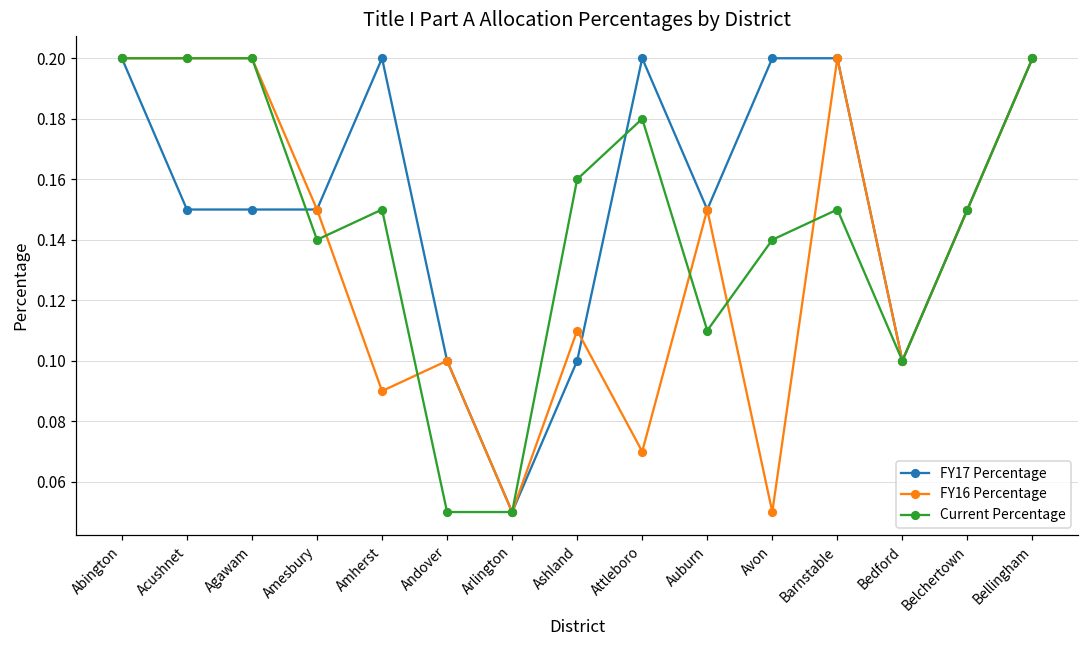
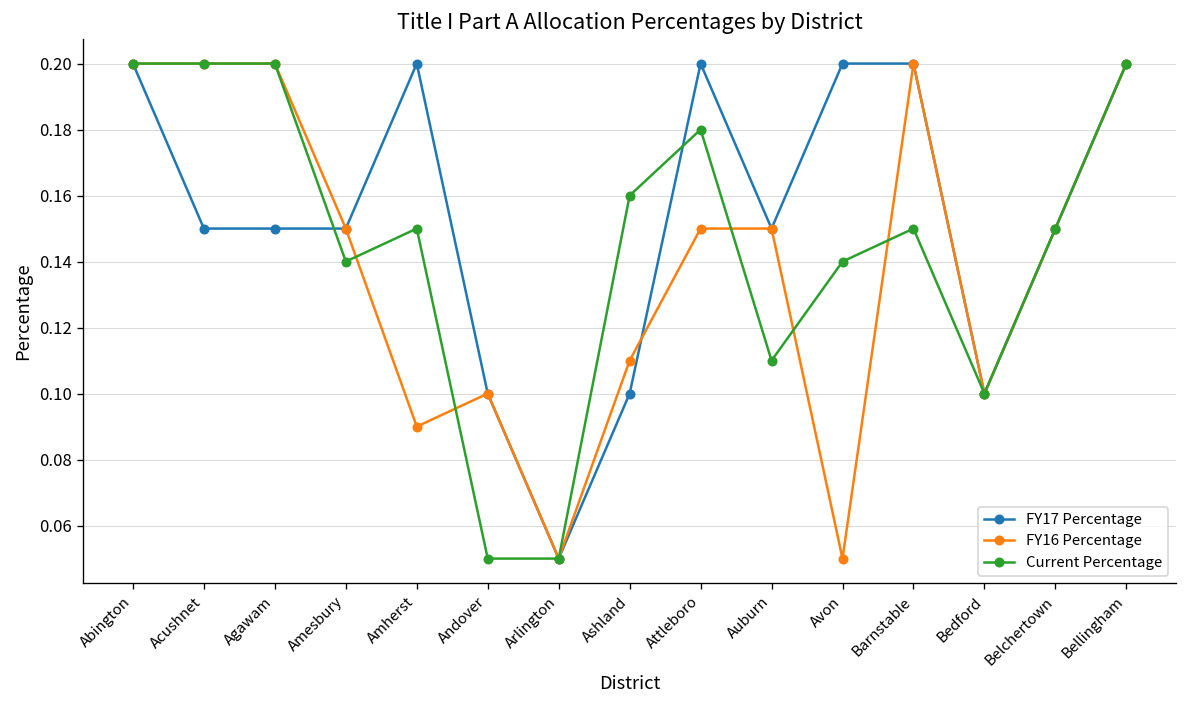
  {
    "FY17 Percentage": {
      "Acushnet": 0.15,
      "Agawam": 0.15,
      "Amherst": 0.20,
      "Ashland": 0.10,
      "Attleboro": 0.20,
      "Avon": 0.20
    },
    "FY16 Percentage": {
      "Amherst": 0.09,
      "Ashland": 0.11,
-     "Attleboro": 0.07,
+     "Attleboro": 0.15,
      "Avon": 0.05
    },
    "Current Percentage": {
      "Amesbury": 0.14,
      "Amherst": 0.15,
      "Andover": 0.05,
      "Ashland": 0.16,
      "Attleboro": 0.18,
      "Auburn": 0.11,
      "Avon": 0.14,
      "Barnstable": 0.15
    }
  }
